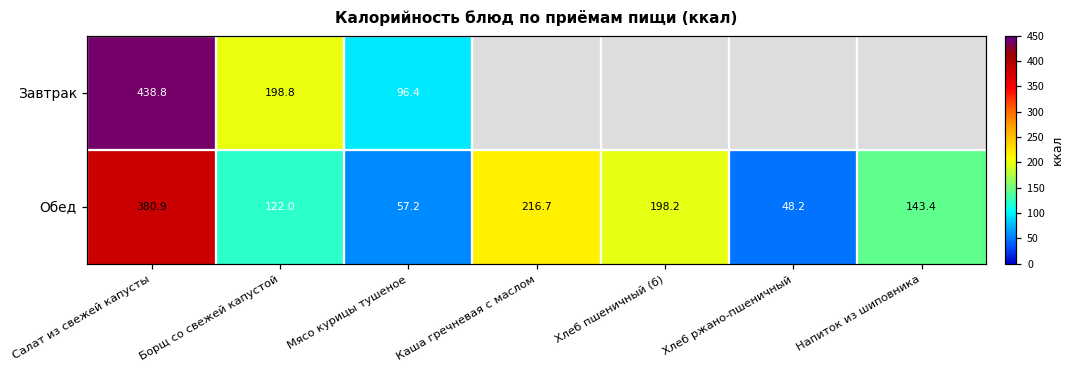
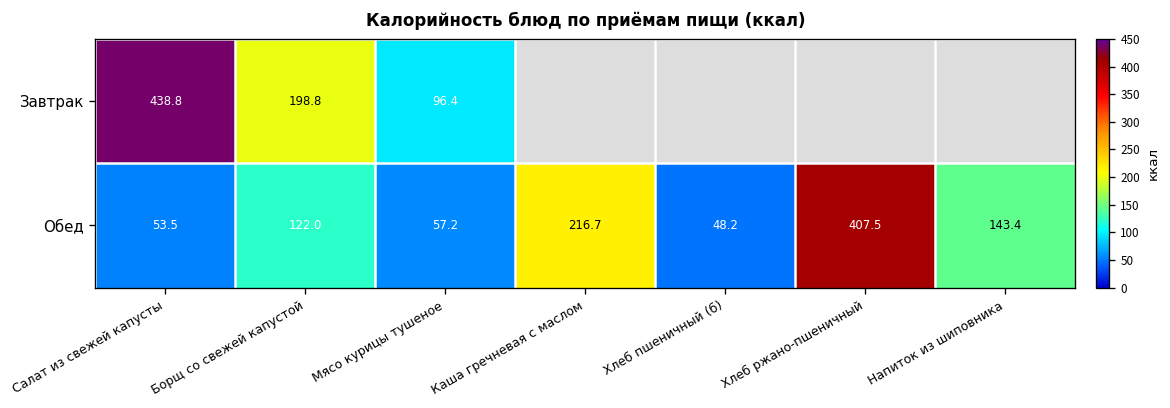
  {
    "Завтрак": {
      "Салат из свежей капусты": 438.8,
      "Борщ со свежей капустой": 198.8,
      "Мясо курицы тушеное": 96.4
    },
    "Обед": {
-     "Салат из свежей капусты": 380.9,
+     "Салат из свежей капусты": 53.5,
      "Борщ со свежей капустой": 122.0,
      "Мясо курицы тушеное": 57.2,
      "Каша гречневая с маслом": 216.7,
-     "Хлеб пшеничный (б)": 198.2,
-     "Хлеб ржано-пшеничный": 48.2,
+     "Хлеб пшеничный (б)": 48.2,
+     "Хлеб ржано-пшеничный": 407.5,
      "Напиток из шиповника": 143.4
    }
  }
